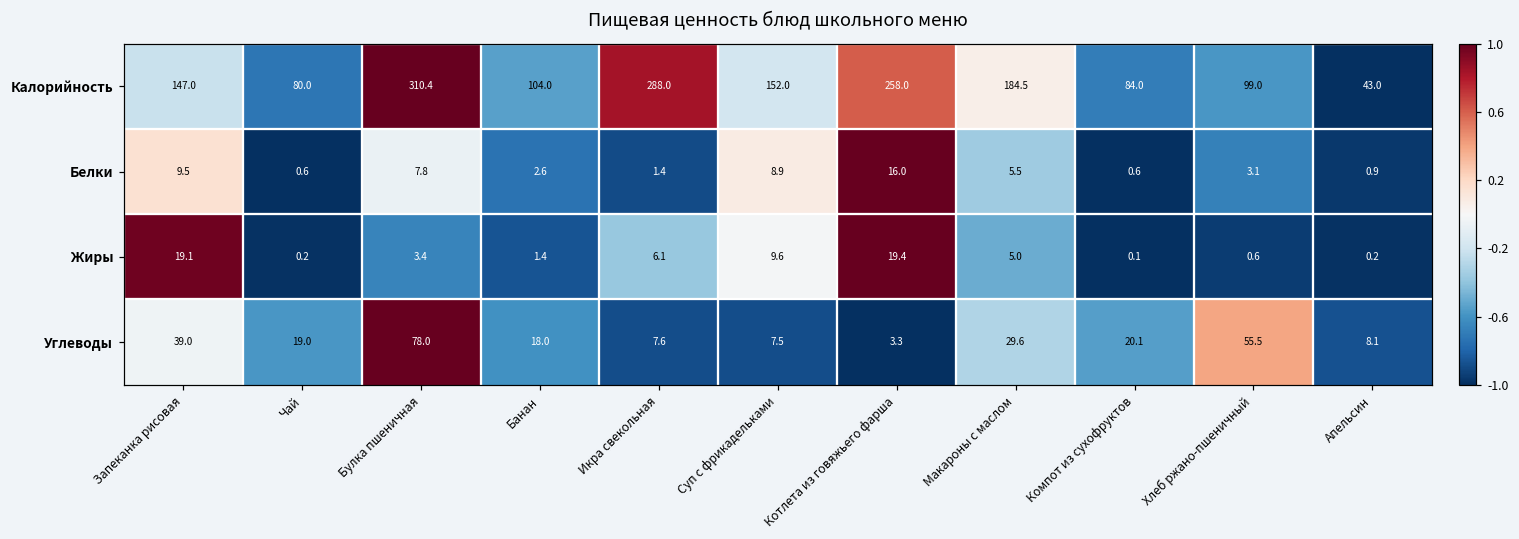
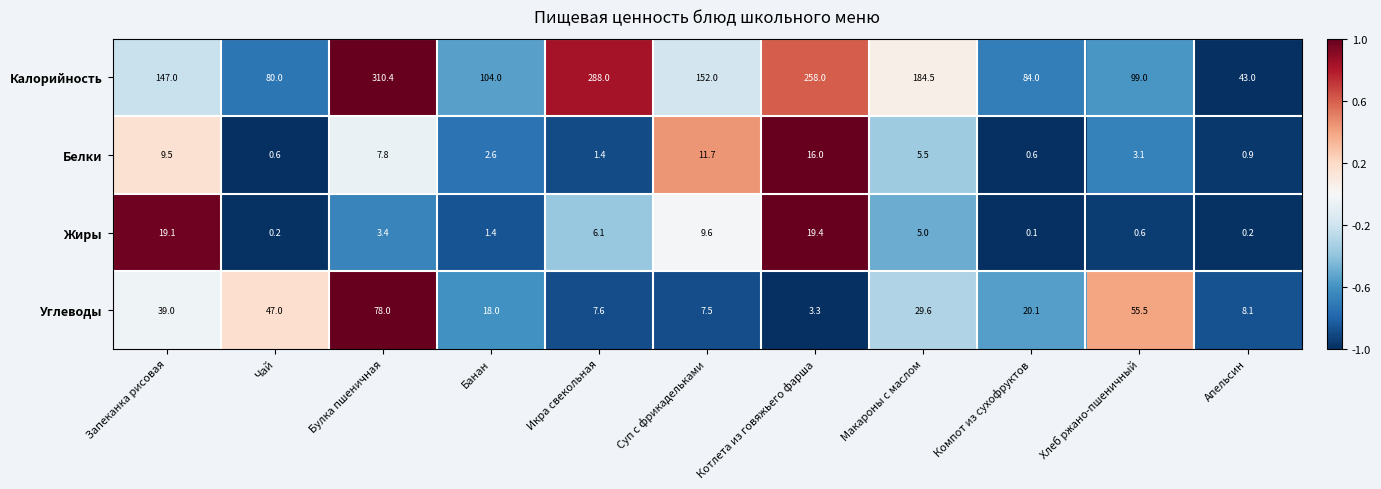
  {
    "Калорийность": {
      "Запеканка рисовая": 147.0,
      "Чай": 80.0,
      "Булка пшеничная": 310.4,
      "Банан": 104.0,
      "Икра свекольная": 288.0,
      "Суп с фрикадельками": 152.0,
      "Котлета из говяжьего фарша": 258.0,
      "Макароны с маслом": 184.5,
      "Компот из сухофруктов": 84.0,
      "Хлеб ржано-пшеничный": 99.0,
      "Апельсин": 43.0
    },
    "Белки": {
      "Запеканка рисовая": 9.5,
      "Чай": 0.6,
      "Булка пшеничная": 7.8,
      "Банан": 2.6,
      "Икра свекольная": 1.4,
-     "Суп с фрикадельками": 8.9,
+     "Суп с фрикадельками": 11.7,
      "Котлета из говяжьего фарша": 16.0,
      "Макароны с маслом": 5.5,
      "Компот из сухофруктов": 0.6,
      "Хлеб ржано-пшеничный": 3.1,
      "Апельсин": 0.9
    },
    "Жиры": {
      "Запеканка рисовая": 19.1,
      "Чай": 0.2,
      "Булка пшеничная": 3.4,
      "Банан": 1.4,
      "Икра свекольная": 6.1,
      "Суп с фрикадельками": 9.6,
      "Котлета из говяжьего фарша": 19.4,
      "Макароны с маслом": 5.0,
      "Компот из сухофруктов": 0.1,
      "Хлеб ржано-пшеничный": 0.6,
      "Апельсин": 0.2
    },
    "Углеводы": {
      "Запеканка рисовая": 39.0,
-     "Чай": 19.0,
+     "Чай": 47.0,
      "Булка пшеничная": 78.0,
      "Банан": 18.0,
      "Икра свекольная": 7.6,
      "Суп с фрикадельками": 7.5,
      "Котлета из говяжьего фарша": 3.3,
      "Макароны с маслом": 29.6,
      "Компот из сухофруктов": 20.1,
      "Хлеб ржано-пшеничный": 55.5,
      "Апельсин": 8.1
    }
  }
